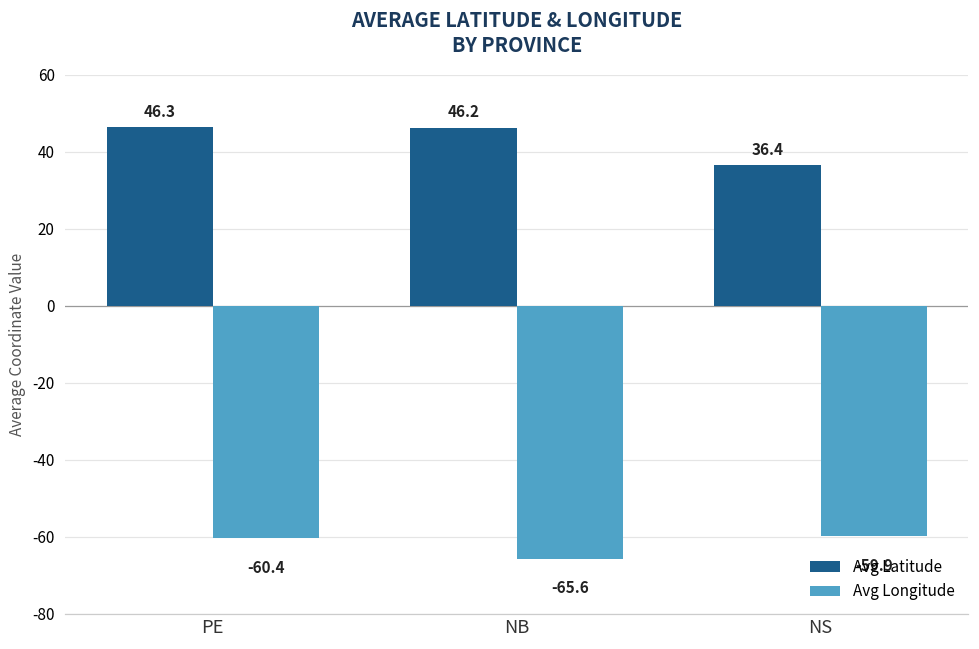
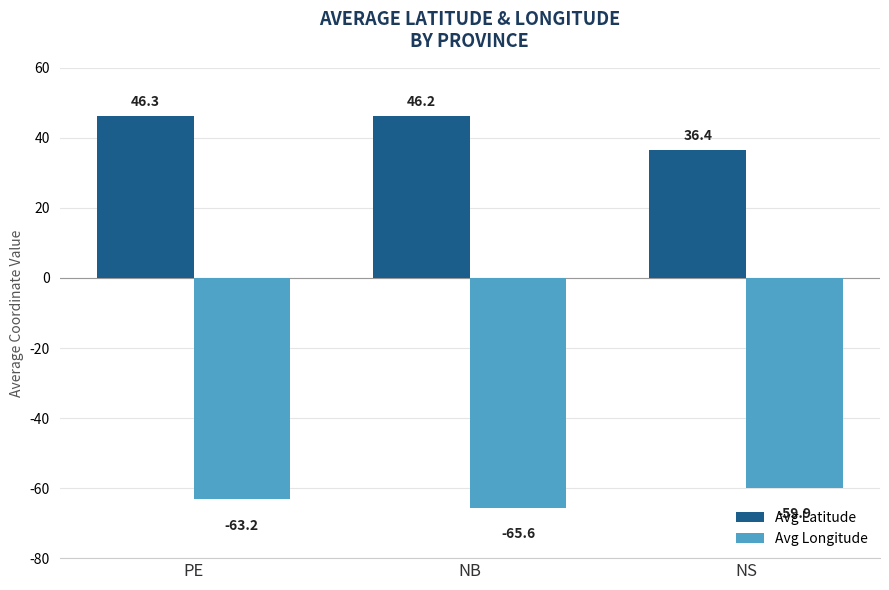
  {
    "Avg Latitude": {
      "PE": 46.3,
      "NB": 46.2,
      "NS": 36.4
    },
    "Avg Longitude": {
-     "PE": -60.4,
+     "PE": -63.2,
      "NB": -65.6,
      "NS": -59.9
    }
  }
